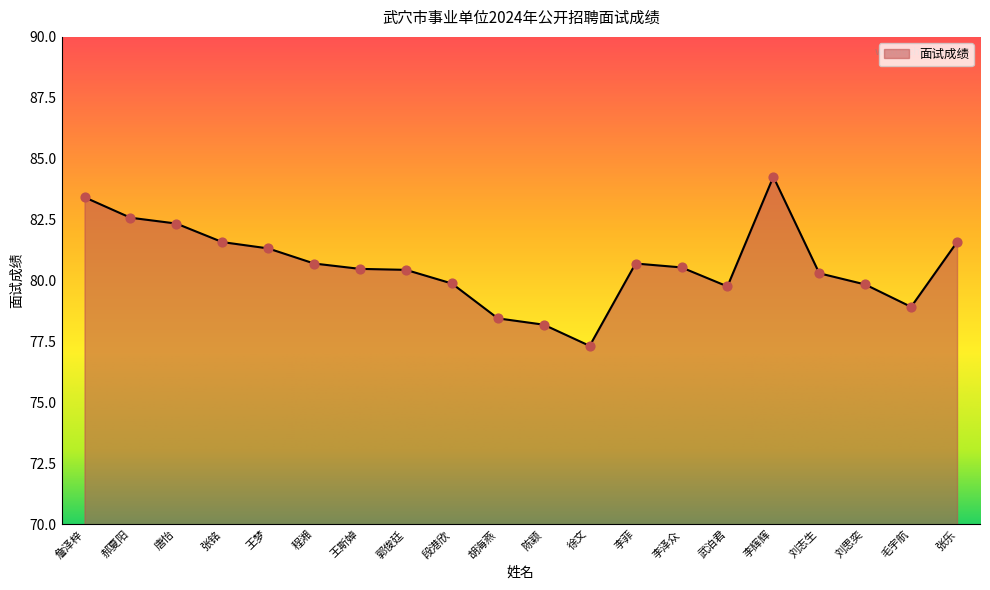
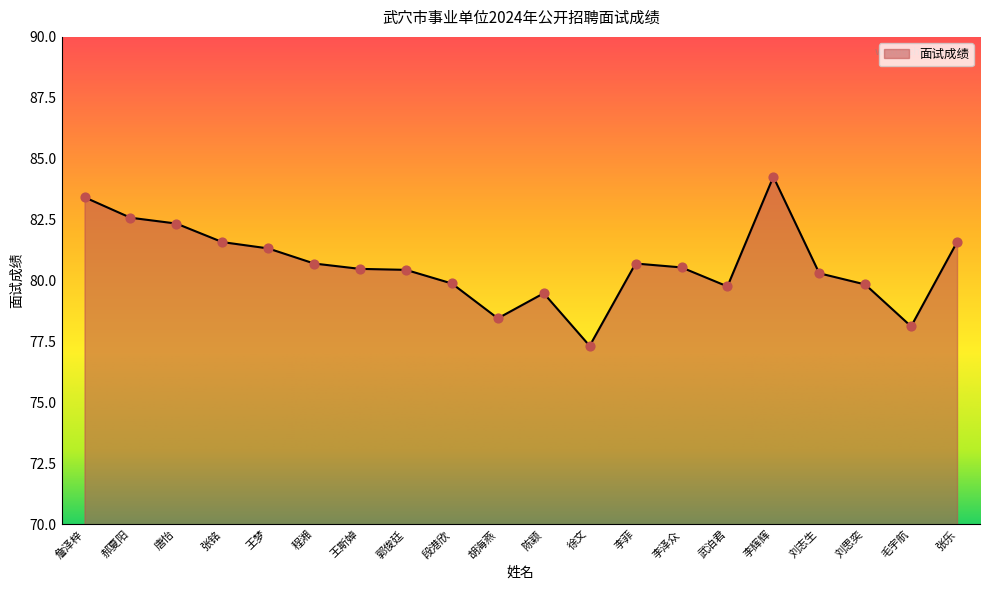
  {
    "詹泽梓": 83.4,
    "郝夏阳": 82.6,
    "唐怡": 82.3,
    "张铭": 81.6,
    "王梦": 81.3,
    "程湘": 80.7,
    "王斯婥": 80.5,
    "郭俊廷": 80.4,
    "段港欣": 79.9,
    "胡海燕": 78.5,
-   "陈颖": 78.2,
+   "陈颖": 79.5,
    "徐文": 77.3,
    "李菲": 80.7,
    "李泽众": 80.5,
    "武泊君": 79.8,
    "李辉辉": 84.3,
    "刘志生": 80.3,
    "刘思奕": 79.8,
-   "毛宇航": 78.9,
+   "毛宇航": 78.1,
    "张乐": 81.6
  }
